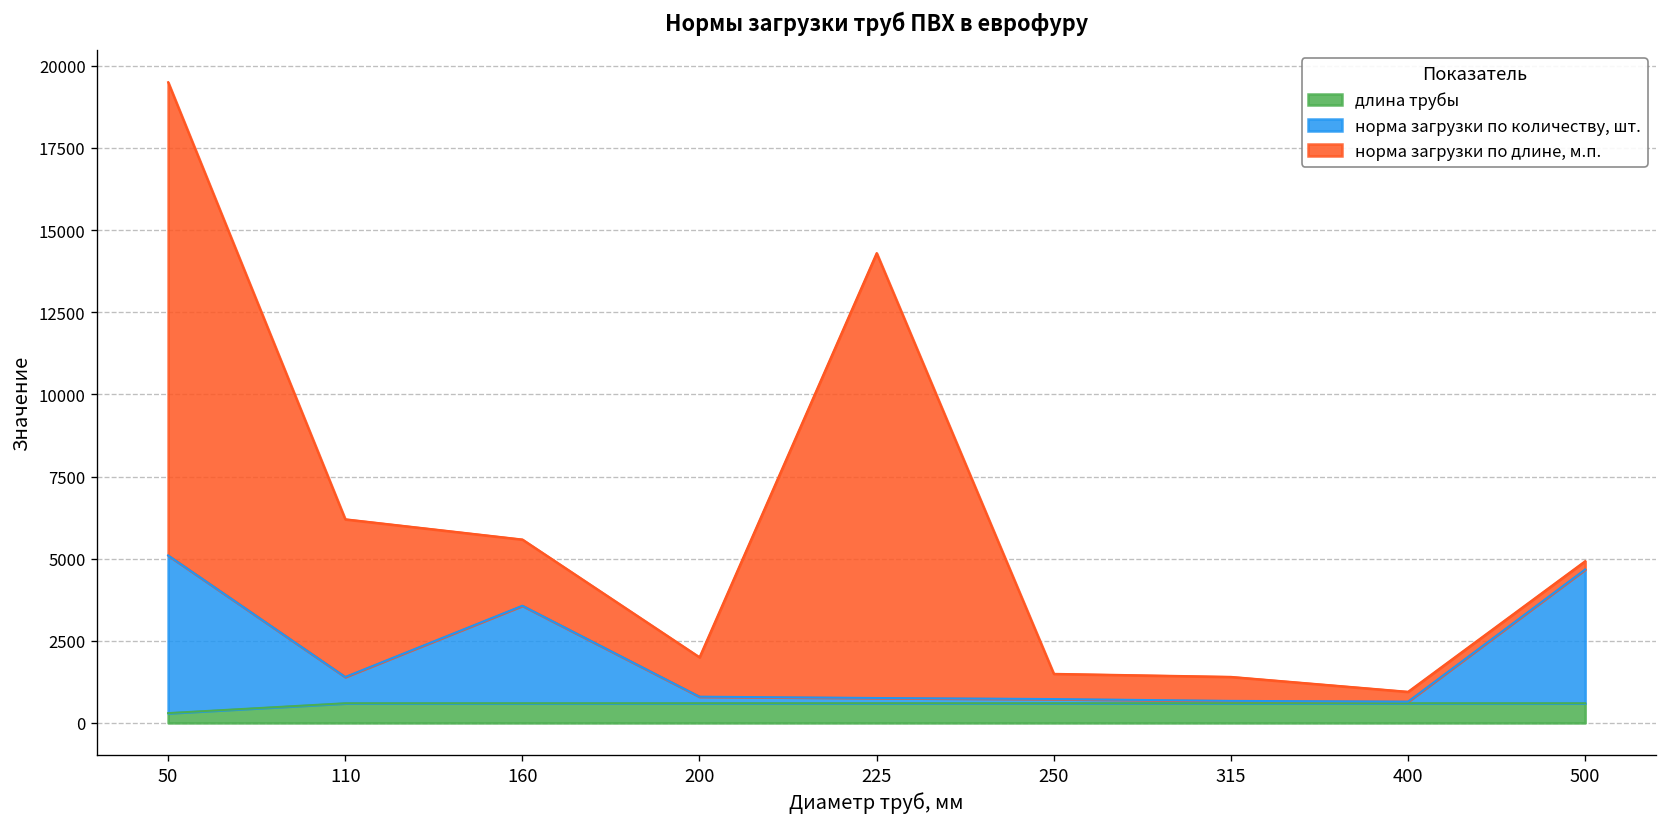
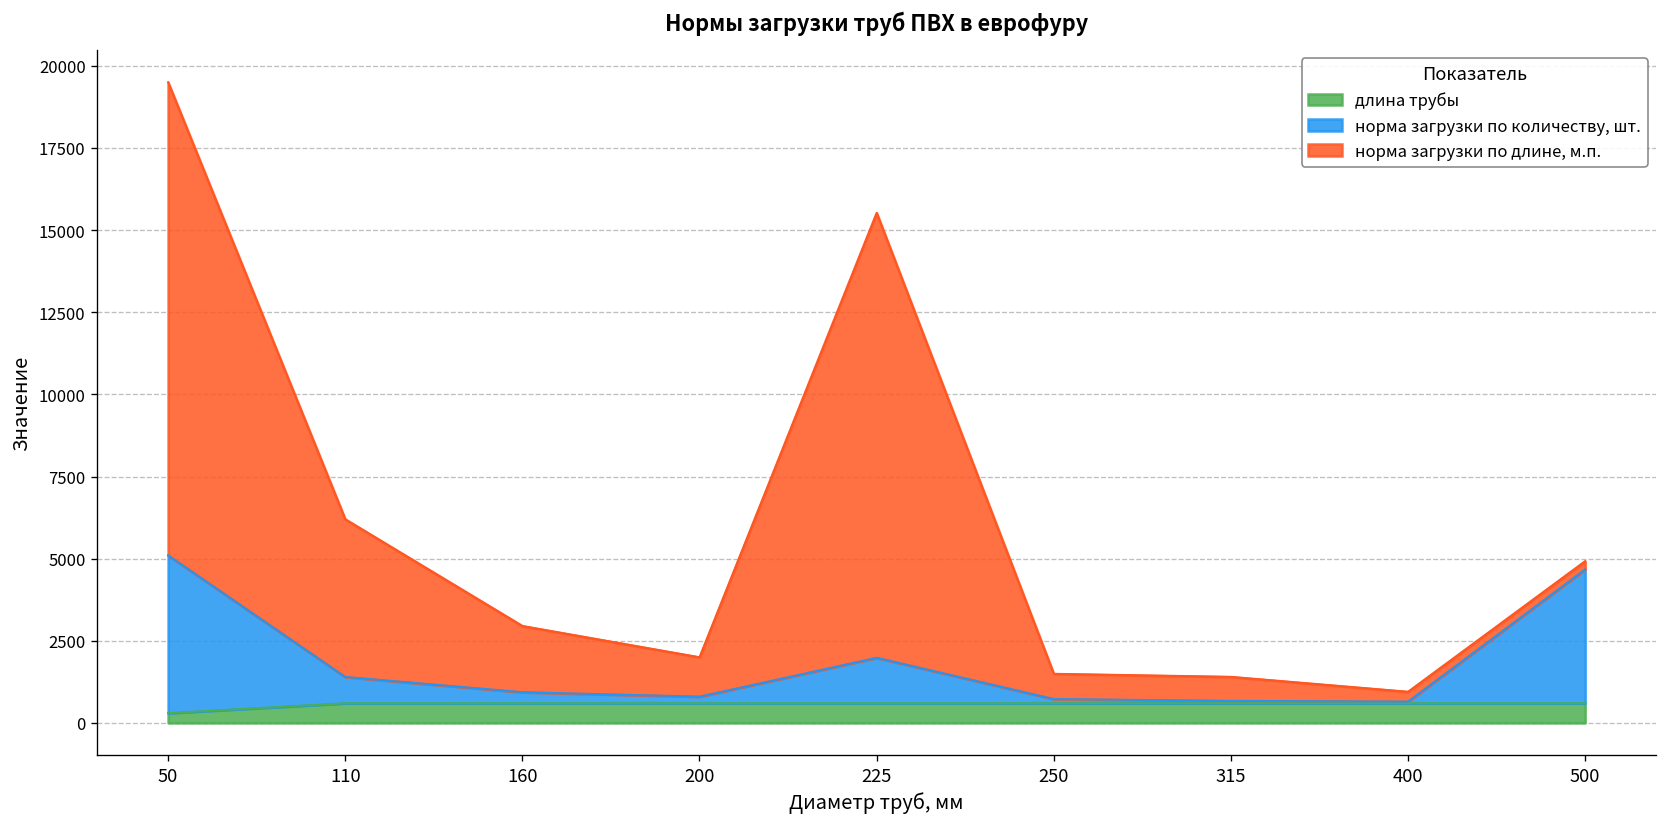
  {
    "длина трубы": {
      "50": 300,
      "110": 600,
      "160": 600,
      "200": 600,
      "225": 600,
      "250": 600,
      "500": 600
    },
    "норма загрузки по количеству, шт.": {
      "50": 4800,
      "110": 800,
-     "160": 3000,
+     "160": 300,
      "200": 200,
-     "225": 200,
+     "225": 1400,
      "250": 100,
      "500": 4100
    },
    "норма загрузки по длине, м.п.": {
      "50": 14400,
      "110": 4800,
      "160": 2000,
      "200": 1200,
      "225": 13500,
      "250": 800,
      "315": 700,
      "400": 300,
      "500": 300
    }
  }
